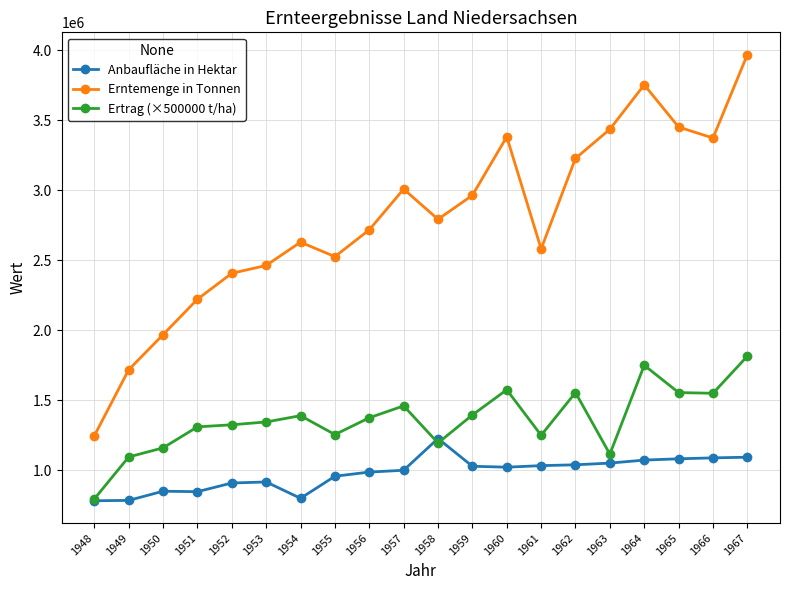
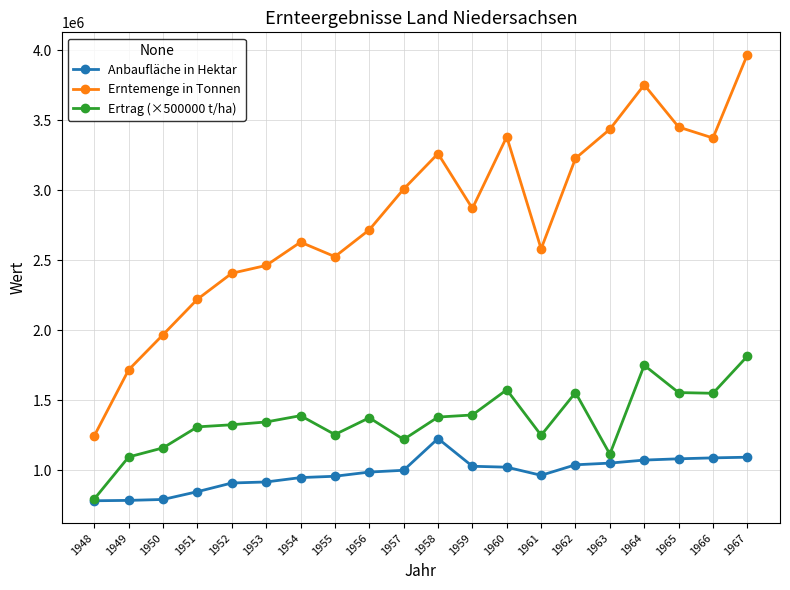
  {
    "Anbaufläche in Hektar": {
      "1949": 780000,
-     "1950": 850000,
+     "1950": 790000,
      "1951": 850000,
      "1952": 910000,
      "1953": 920000,
-     "1954": 800000,
+     "1954": 950000,
      "1955": 960000,
      "1956": 990000,
      "1957": 1000000,
      "1958": 1230000,
      "1959": 1030000,
      "1960": 1020000,
-     "1961": 1030000,
+     "1961": 960000,
      "1962": 1040000,
      "1963": 1050000,
      "1964": 1070000,
      "1965": 1080000,
      "1966": 1090000,
      "1967": 1090000
    },
    "Erntemenge in Tonnen": {
      "1948": 1250000,
      "1949": 1720000,
      "1950": 1970000,
      "1951": 2220000,
      "1952": 2410000,
      "1953": 2460000,
      "1954": 2630000,
      "1955": 2530000,
      "1956": 2720000,
      "1957": 3010000,
-     "1958": 2790000,
-     "1959": 2960000,
+     "1958": 3260000,
+     "1959": 2870000,
      "1960": 3380000,
      "1961": 2580000,
      "1962": 3230000,
      "1963": 3440000,
      "1964": 3750000,
      "1965": 3450000,
      "1966": 3370000,
      "1967": 3970000
    },
    "Ertrag (×500000 t/ha)": {
      "1949": 1100000,
      "1950": 1160000,
      "1951": 1310000,
      "1952": 1330000,
      "1953": 1350000,
      "1954": 1390000,
      "1955": 1260000,
      "1956": 1380000,
-     "1957": 1460000,
-     "1958": 1200000,
+     "1957": 1220000,
+     "1958": 1380000,
      "1959": 1400000,
      "1960": 1580000,
      "1961": 1250000,
      "1962": 1560000,
      "1963": 1120000,
      "1964": 1750000,
      "1965": 1560000,
      "1966": 1550000,
      "1967": 1820000
    }
  }
